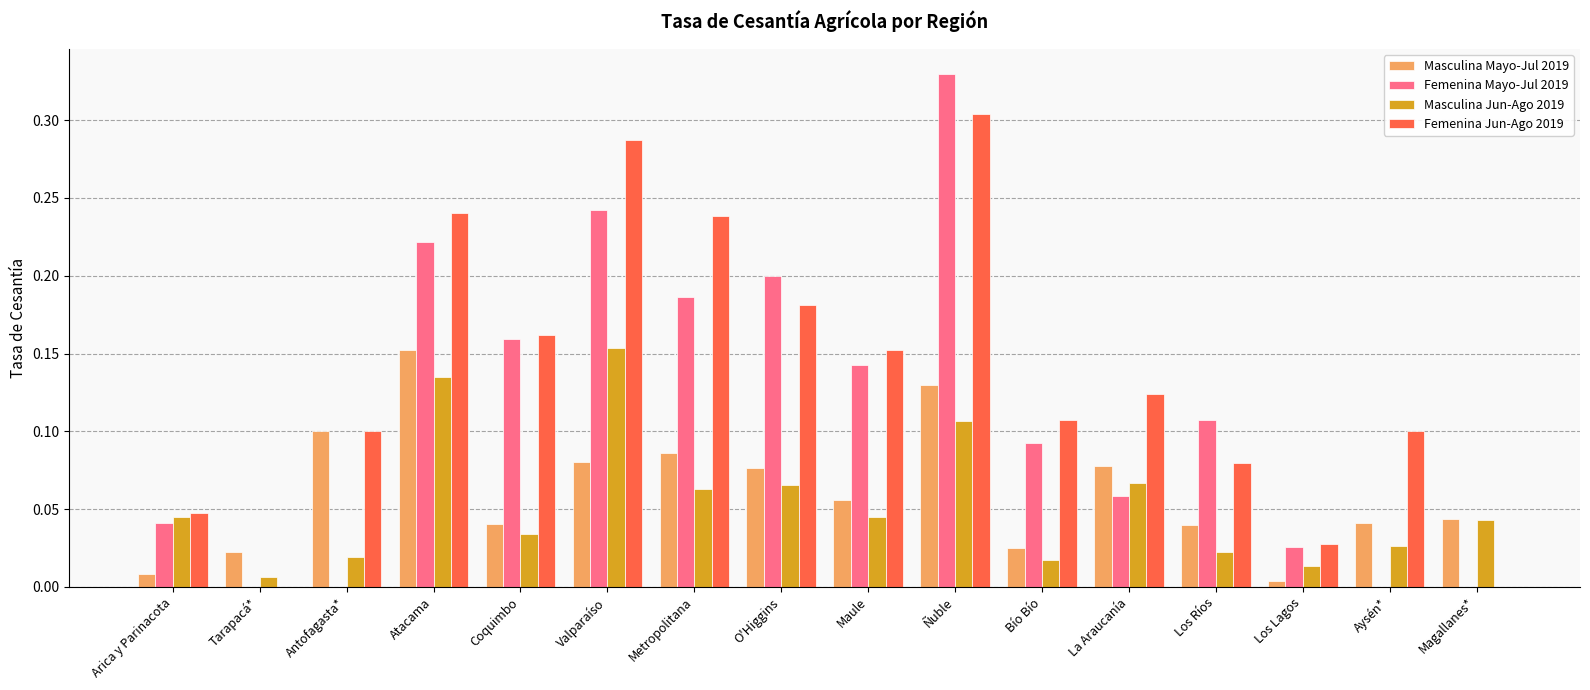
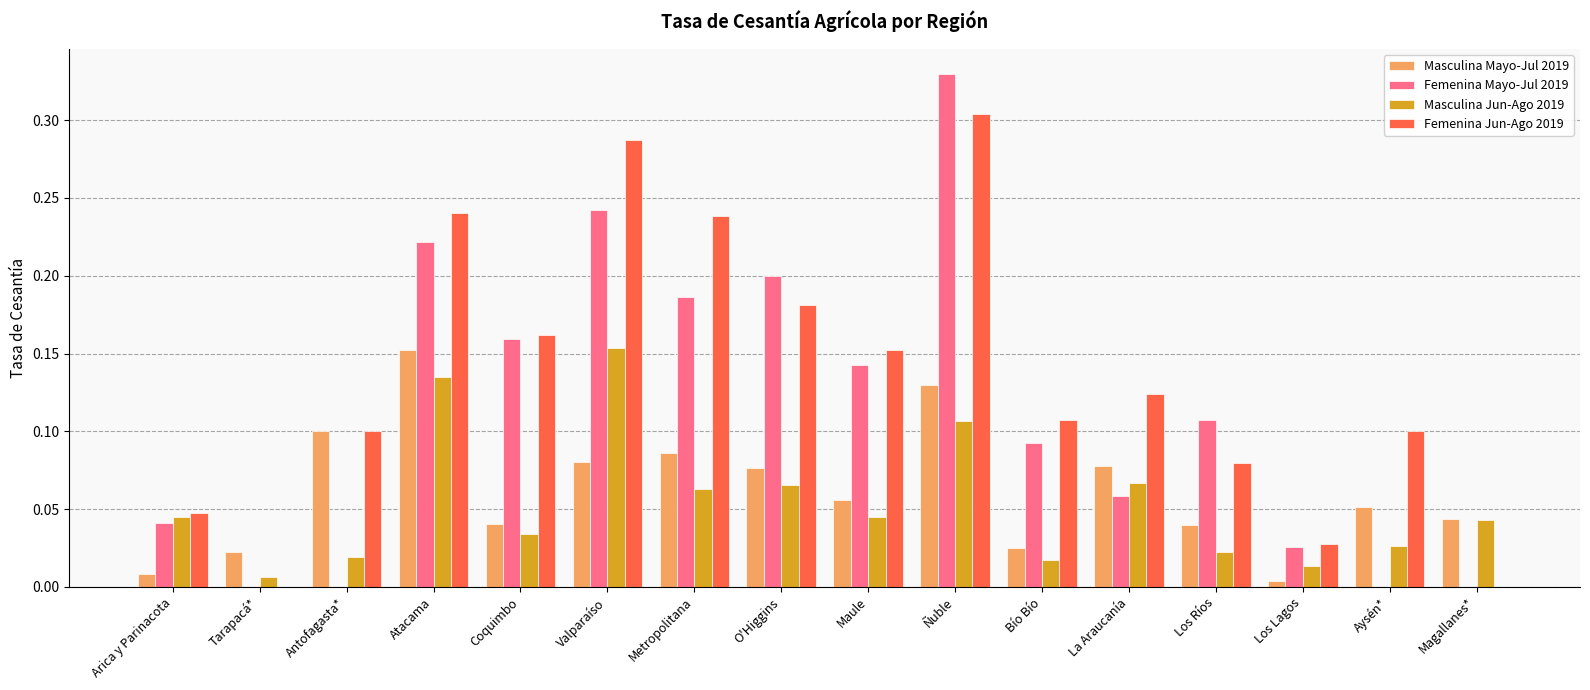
  {
    "Masculina Mayo-Jul 2019": {
      "Arica y Parinacota": 0.008,
      "Tarapacá*": 0.023,
      "Antofagasta*": 0.100,
      "Atacama": 0.152,
      "Coquimbo": 0.040,
      "Valparaíso": 0.080,
      "Metropolitana": 0.086,
      "O'Higgins": 0.076,
      "Maule": 0.056,
      "Ñuble": 0.130,
      "Bío Bío": 0.025,
      "La Araucanía": 0.078,
      "Los Ríos": 0.040,
      "Los Lagos": 0.004,
-     "Aysén*": 0.041,
+     "Aysén*": 0.051,
      "Magallanes*": 0.044
    },
    "Femenina Mayo-Jul 2019": {
      "Arica y Parinacota": 0.041,
      "Tarapacá*": 0.000,
      "Antofagasta*": 0.000,
      "Atacama": 0.221,
      "Coquimbo": 0.159,
      "Valparaíso": 0.242,
      "Metropolitana": 0.186,
      "O'Higgins": 0.200,
      "Maule": 0.143,
      "Ñuble": 0.329,
      "Bío Bío": 0.092,
      "La Araucanía": 0.058,
      "Los Ríos": 0.108,
      "Los Lagos": 0.025,
      "Aysén*": 0.000,
      "Magallanes*": 0.000
    },
    "Masculina Jun-Ago 2019": {
      "Arica y Parinacota": 0.045,
      "Tarapacá*": 0.006,
      "Antofagasta*": 0.019,
      "Atacama": 0.135,
      "Coquimbo": 0.034,
      "Valparaíso": 0.153,
      "Metropolitana": 0.063,
      "O'Higgins": 0.066,
      "Maule": 0.045,
      "Ñuble": 0.107,
      "Bío Bío": 0.017,
      "La Araucanía": 0.067,
      "Los Ríos": 0.023,
      "Los Lagos": 0.014,
      "Aysén*": 0.026,
      "Magallanes*": 0.043
    },
    "Femenina Jun-Ago 2019": {
      "Arica y Parinacota": 0.048,
      "Tarapacá*": 0.000,
      "Antofagasta*": 0.100,
      "Atacama": 0.240,
      "Coquimbo": 0.162,
      "Valparaíso": 0.287,
      "Metropolitana": 0.239,
      "O'Higgins": 0.181,
      "Maule": 0.152,
      "Ñuble": 0.304,
      "Bío Bío": 0.108,
      "La Araucanía": 0.124,
      "Los Ríos": 0.080,
      "Los Lagos": 0.028,
      "Aysén*": 0.100,
      "Magallanes*": 0.000
    }
  }
